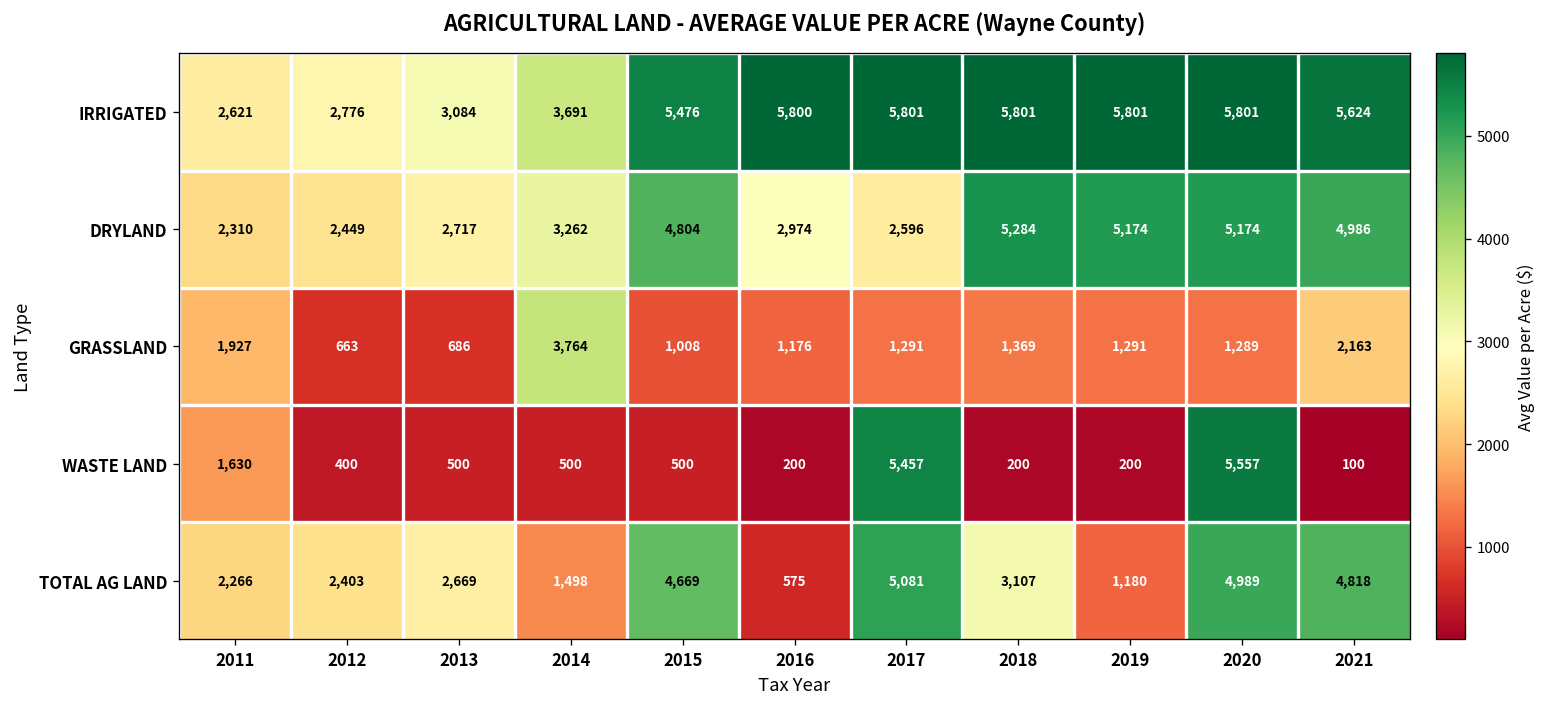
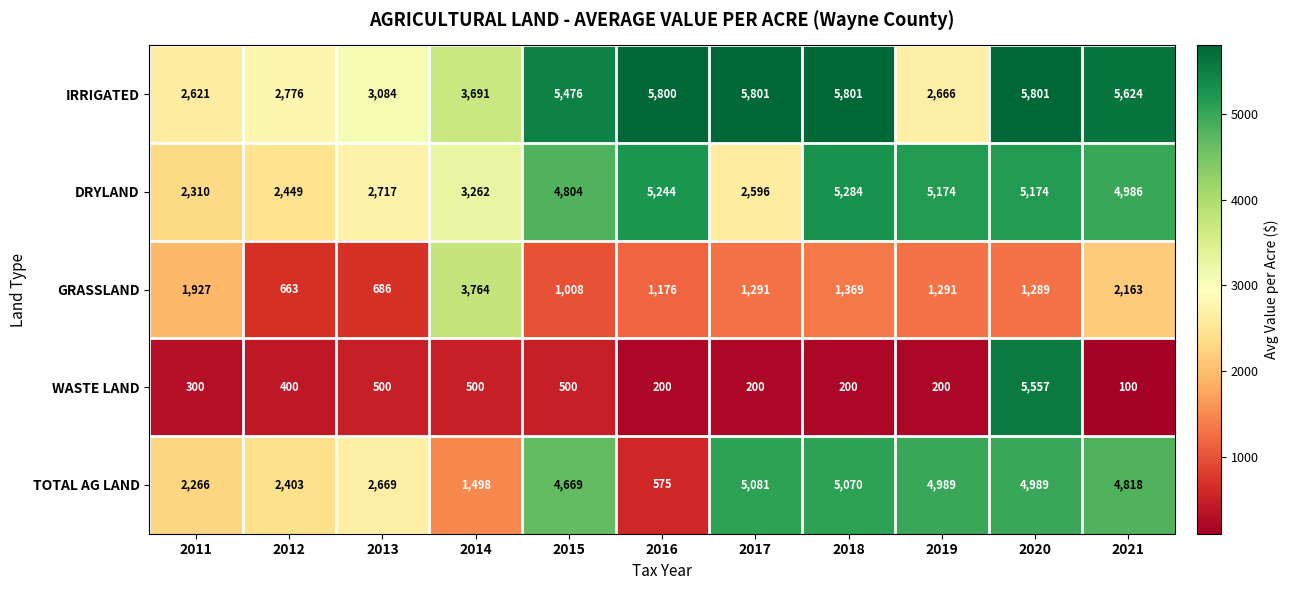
  {
    "IRRIGATED": {
      "2011": "2,621",
      "2012": "2,776",
      "2013": "3,084",
      "2014": "3,691",
      "2015": "5,476",
      "2016": "5,800",
      "2017": "5,801",
      "2018": "5,801",
-     "2019": "5,801",
+     "2019": "2,666",
      "2020": "5,801",
      "2021": "5,624"
    },
    "DRYLAND": {
      "2011": "2,310",
      "2012": "2,449",
      "2013": "2,717",
      "2014": "3,262",
      "2015": "4,804",
-     "2016": "2,974",
+     "2016": "5,244",
      "2017": "2,596",
      "2018": "5,284",
      "2019": "5,174",
      "2020": "5,174",
      "2021": "4,986"
    },
    "GRASSLAND": {
      "2011": "1,927",
      "2012": "663",
      "2013": "686",
      "2014": "3,764",
      "2015": "1,008",
      "2016": "1,176",
      "2017": "1,291",
      "2018": "1,369",
      "2019": "1,291",
      "2020": "1,289",
      "2021": "2,163"
    },
    "WASTE LAND": {
-     "2011": "1,630",
+     "2011": "300",
      "2012": "400",
      "2013": "500",
      "2014": "500",
      "2015": "500",
      "2016": "200",
-     "2017": "5,457",
+     "2017": "200",
      "2018": "200",
      "2019": "200",
      "2020": "5,557",
      "2021": "100"
    },
    "TOTAL AG LAND": {
      "2011": "2,266",
      "2012": "2,403",
      "2013": "2,669",
      "2014": "1,498",
      "2015": "4,669",
      "2016": "575",
      "2017": "5,081",
-     "2018": "3,107",
-     "2019": "1,180",
+     "2018": "5,070",
+     "2019": "4,989",
      "2020": "4,989",
      "2021": "4,818"
    }
  }
